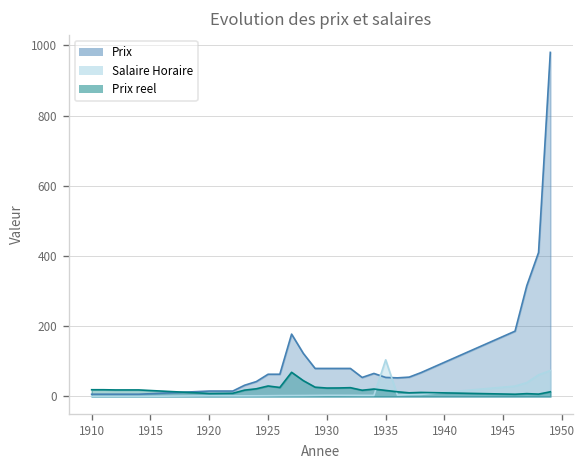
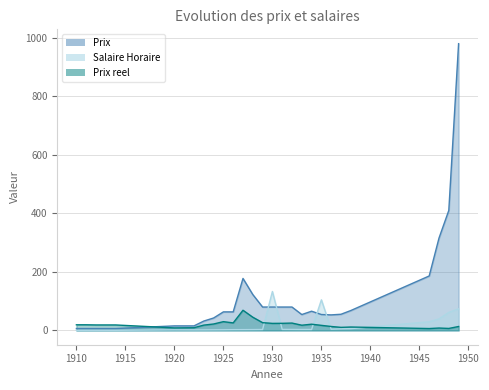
  {
    "Salaire Horaire": {
      "1925": 0,
-     "1930": 0,
+     "1930": 130,
      "1935": 100
    }
  }
